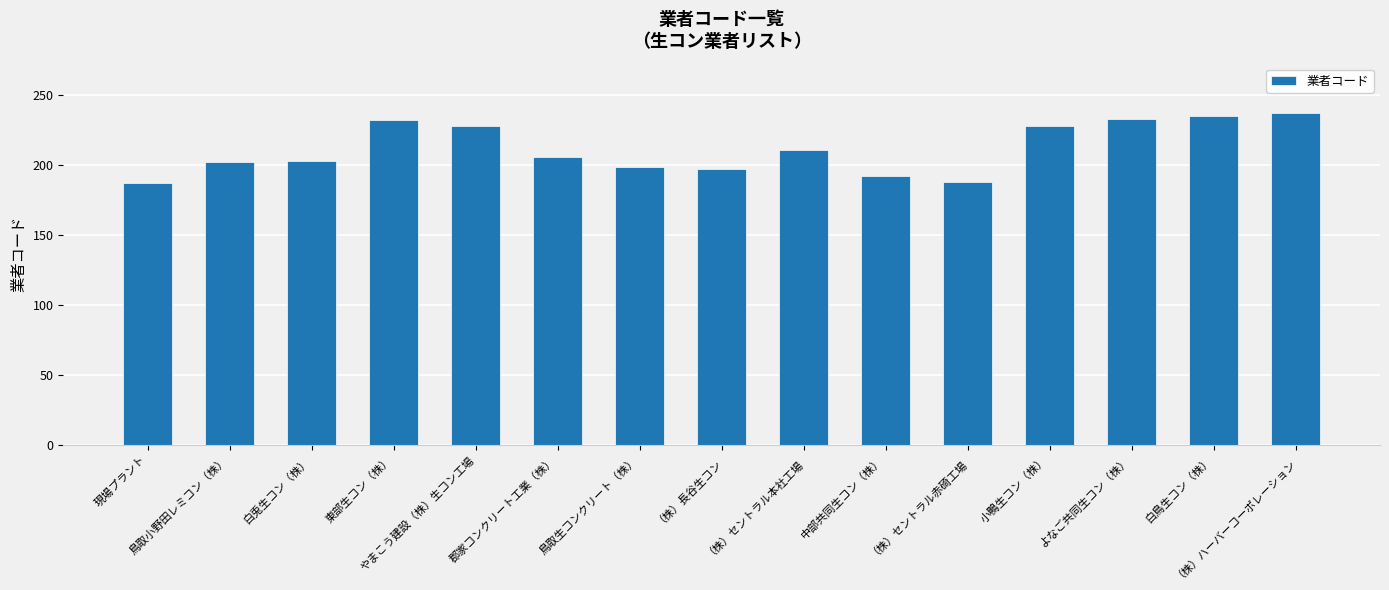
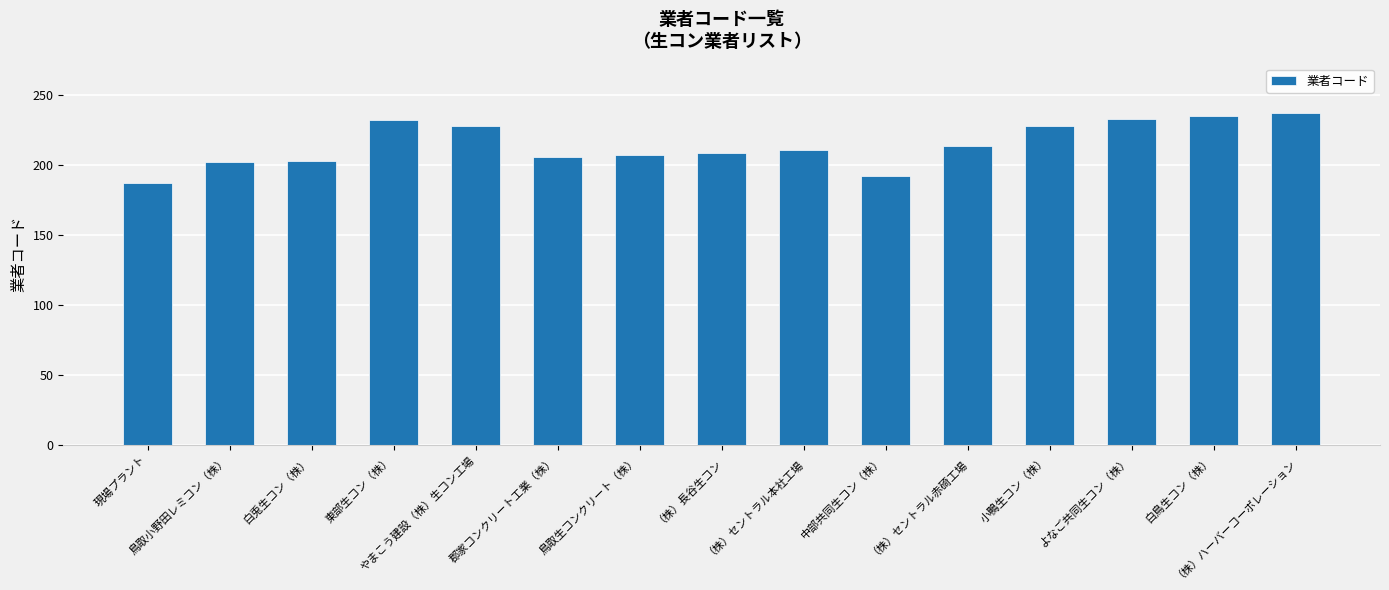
  {
    "現場プラント": 187,
    "鳥取小野田レミコン（株）": 202,
    "白兎生コン（株）": 203,
    "東部生コン（株）": 232,
    "やまこう建設（株）生コン工場": 228,
    "郡家コンクリート工業（株）": 206,
-   "鳥取生コンクリート（株）": 199,
-   "（株）長谷生コン": 197,
+   "鳥取生コンクリート（株）": 207,
+   "（株）長谷生コン": 209,
    "（株）セントラル本社工場": 211,
    "中部共同生コン（株）": 192,
-   "（株）セントラル赤碕工場": 188,
+   "（株）セントラル赤碕工場": 214,
    "小鴨生コン（株）": 228,
    "よなご共同生コン（株）": 233,
    "白鳥生コン（株）": 235,
    "（株）ハーバーコーポレーション": 237
  }
